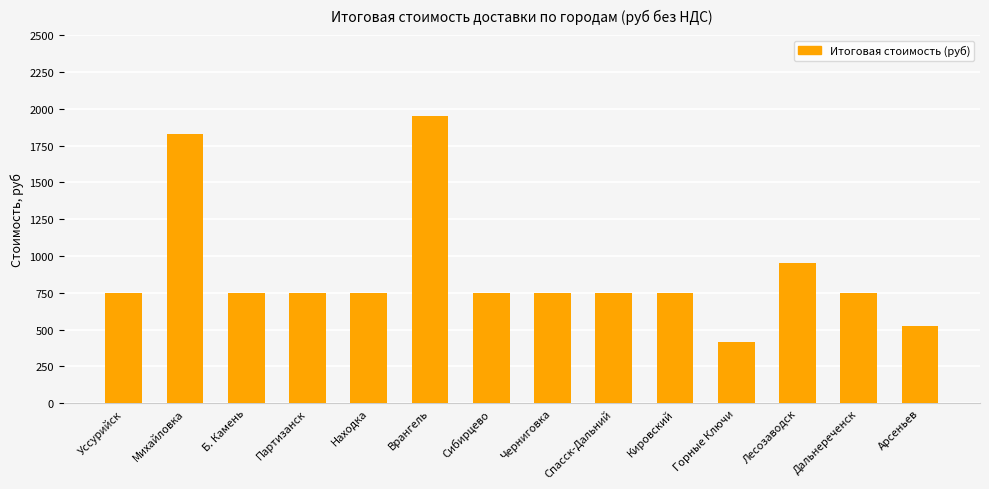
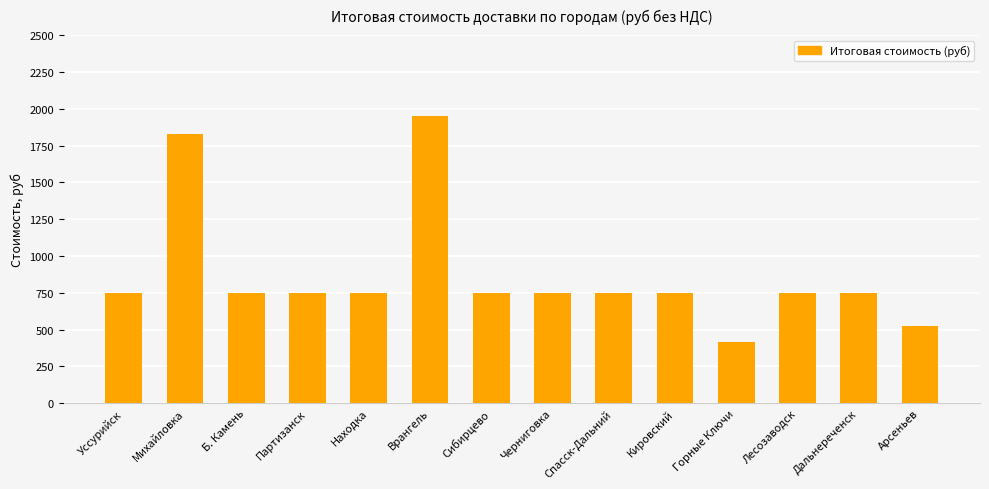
  {
    "Уссурийск": 750,
    "Михайловка": 1830,
    "Б. Камень": 750,
    "Партизанск": 750,
    "Находка": 750,
    "Врангель": 1950,
    "Сибирцево": 750,
    "Черниговка": 750,
    "Спасск-Дальний": 750,
    "Кировский": 750,
    "Горные Ключи": 420,
-   "Лесозаводск": 950,
+   "Лесозаводск": 750,
    "Дальнереченск": 750,
    "Арсеньев": 530
  }
